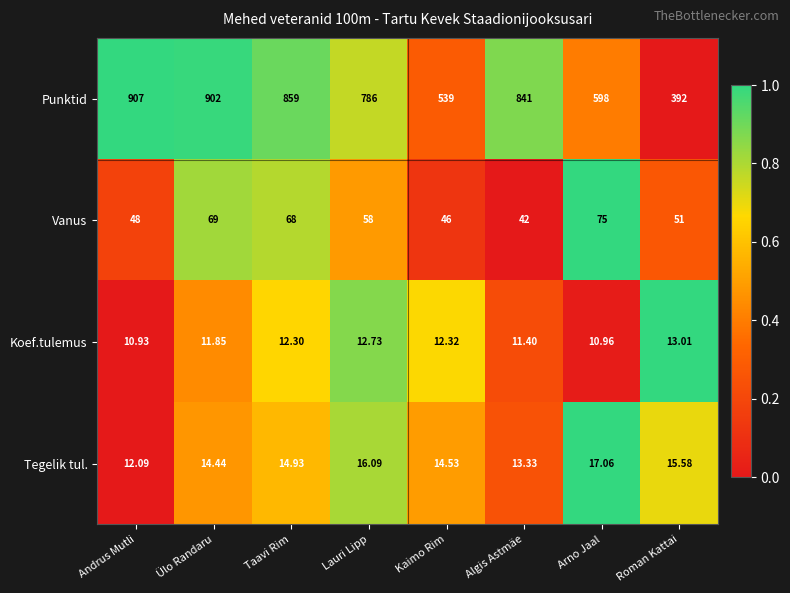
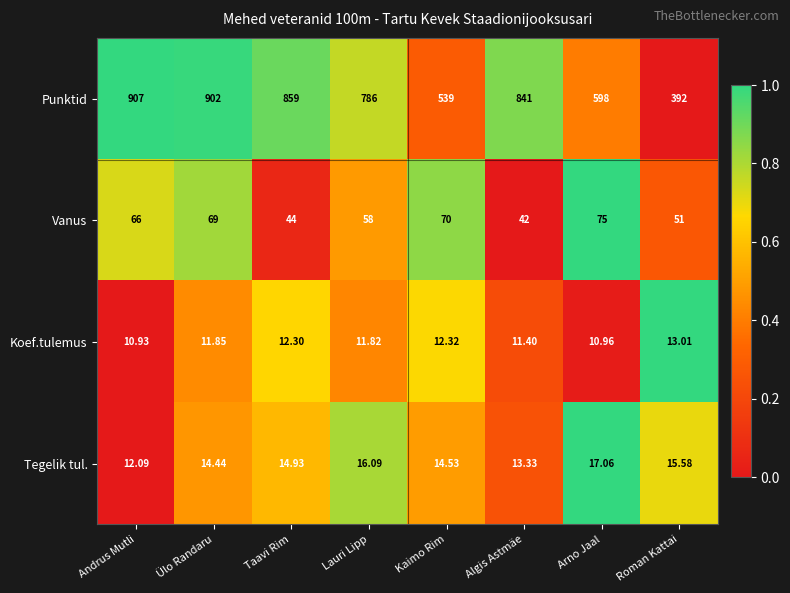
  {
    "Punktid": {
      "Andrus Mutli": 907,
      "Ülo Randaru": 902,
      "Taavi Rim": 859,
      "Lauri Lipp": 786,
      "Kaimo Rim": 539,
      "Algis Astmäe": 841,
      "Arno Jaal": 598,
      "Roman Kattai": 392
    },
    "Vanus": {
-     "Andrus Mutli": 48,
+     "Andrus Mutli": 66,
      "Ülo Randaru": 69,
-     "Taavi Rim": 68,
+     "Taavi Rim": 44,
      "Lauri Lipp": 58,
-     "Kaimo Rim": 46,
+     "Kaimo Rim": 70,
      "Algis Astmäe": 42,
      "Arno Jaal": 75,
      "Roman Kattai": 51
    },
    "Koef.tulemus": {
      "Andrus Mutli": 10.93,
      "Ülo Randaru": 11.85,
      "Taavi Rim": 12.30,
-     "Lauri Lipp": 12.73,
+     "Lauri Lipp": 11.82,
      "Kaimo Rim": 12.32,
      "Algis Astmäe": 11.40,
      "Arno Jaal": 10.96,
      "Roman Kattai": 13.01
    },
    "Tegelik tul.": {
      "Andrus Mutli": 12.09,
      "Ülo Randaru": 14.44,
      "Taavi Rim": 14.93,
      "Lauri Lipp": 16.09,
      "Kaimo Rim": 14.53,
      "Algis Astmäe": 13.33,
      "Arno Jaal": 17.06,
      "Roman Kattai": 15.58
    }
  }
